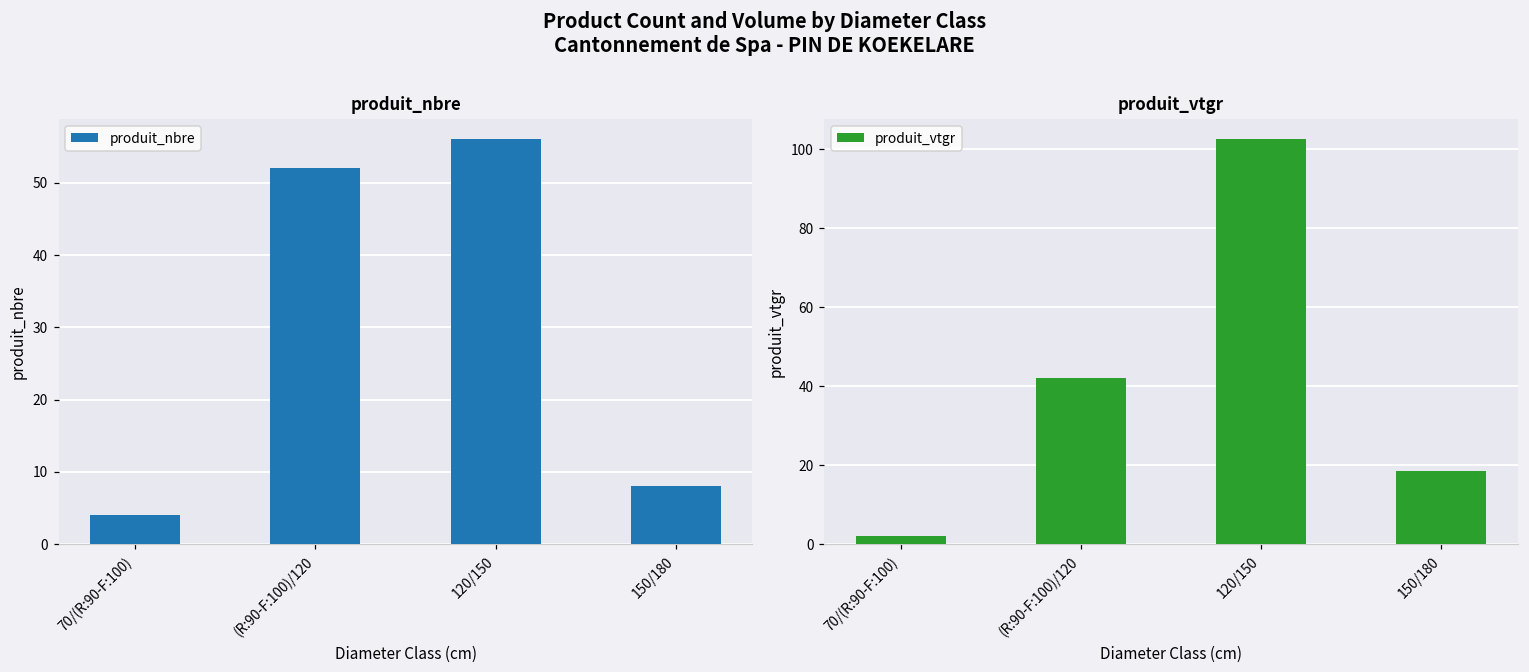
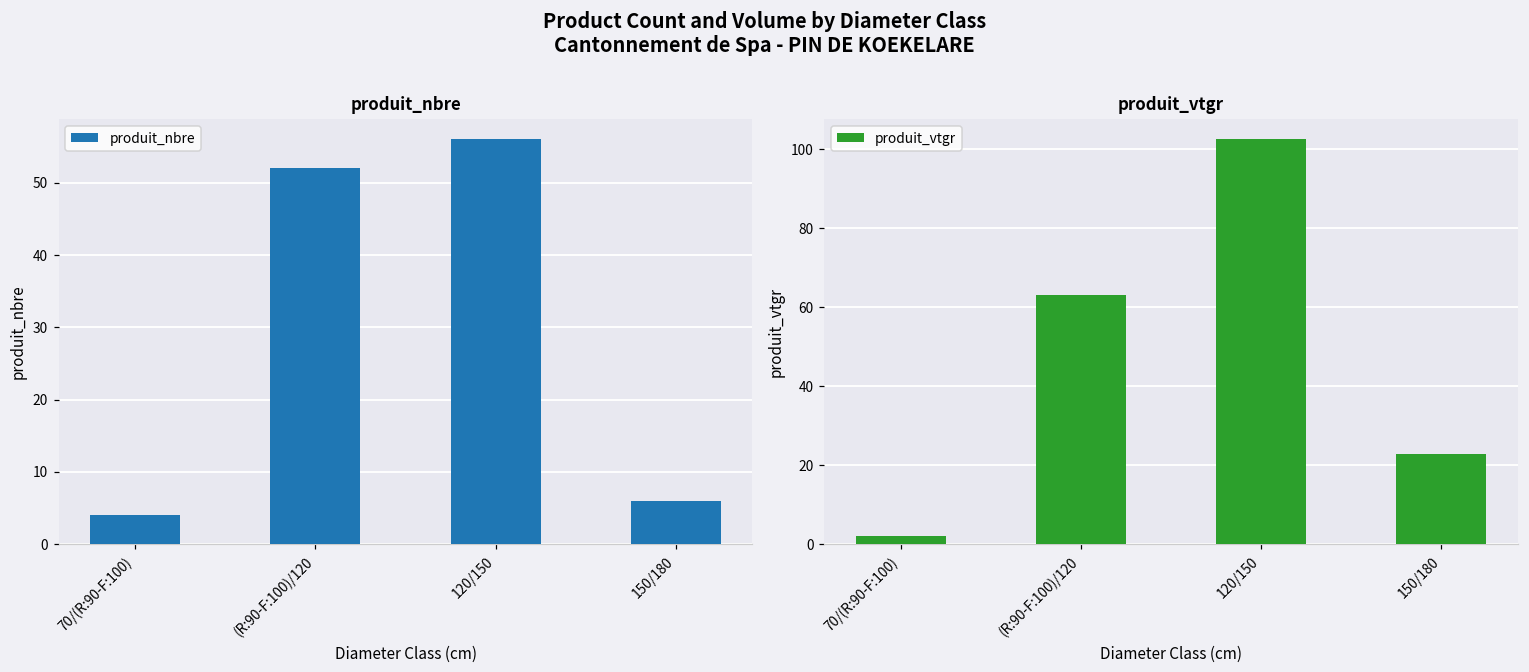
  {
    "produit_nbre": {
      "70/(R:90-F:100)": 4,
      "(R:90-F:100)/120": 52,
      "120/150": 56,
-     "150/180": 8
+     "150/180": 6
    },
    "produit_vtgr": {
      "70/(R:90-F:100)": 2,
-     "(R:90-F:100)/120": 42,
+     "(R:90-F:100)/120": 63,
      "120/150": 102,
-     "150/180": 18
+     "150/180": 23
    }
  }
